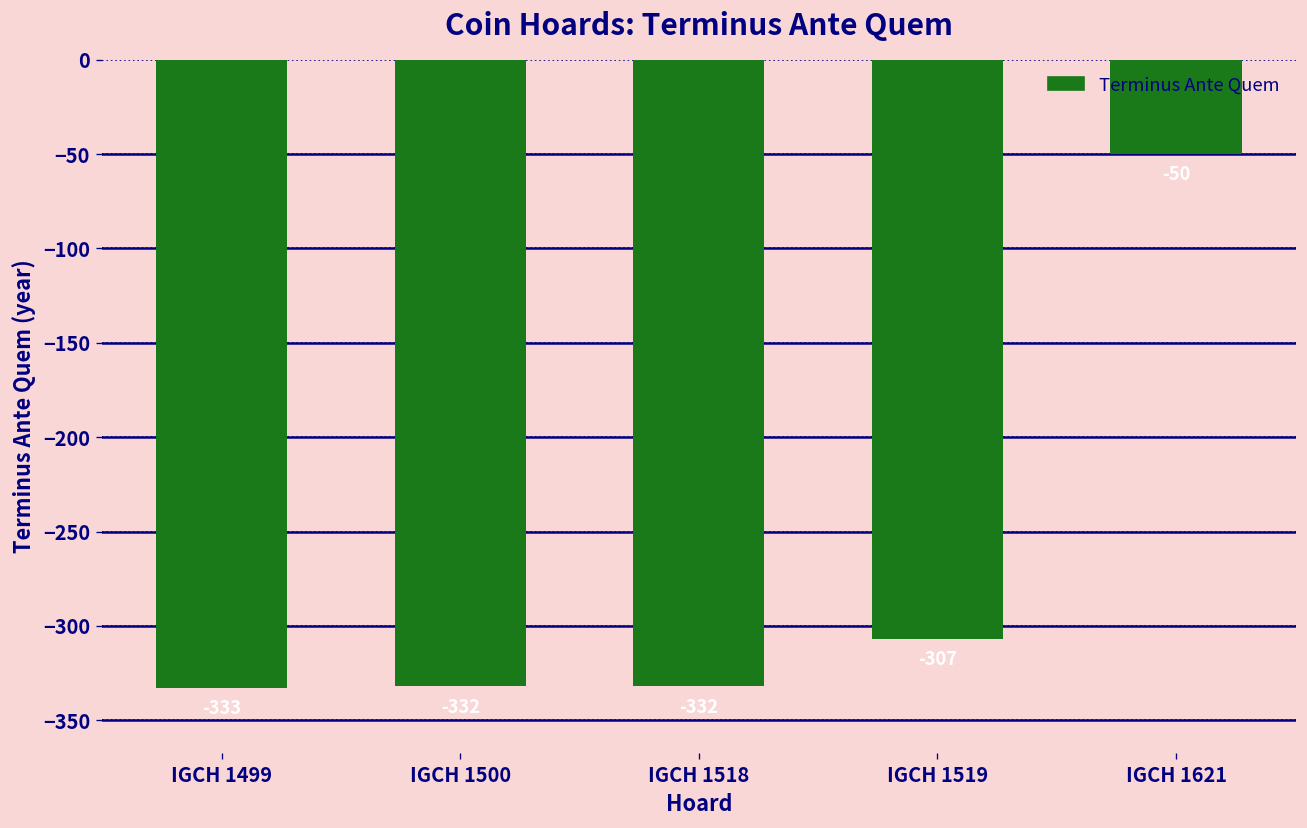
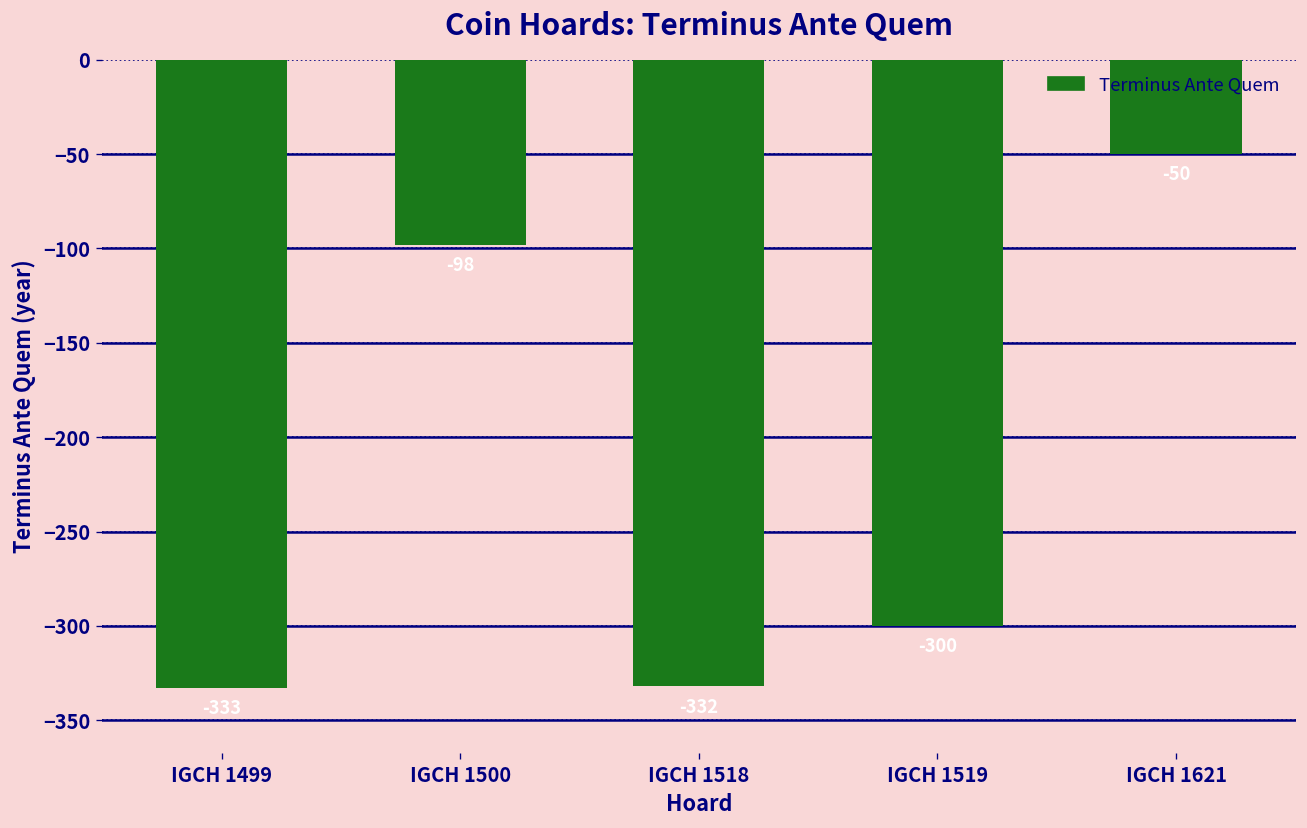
  {
    "IGCH 1499": -333,
-   "IGCH 1500": -332,
+   "IGCH 1500": -98,
    "IGCH 1518": -332,
-   "IGCH 1519": -307,
+   "IGCH 1519": -300,
    "IGCH 1621": -50
  }
